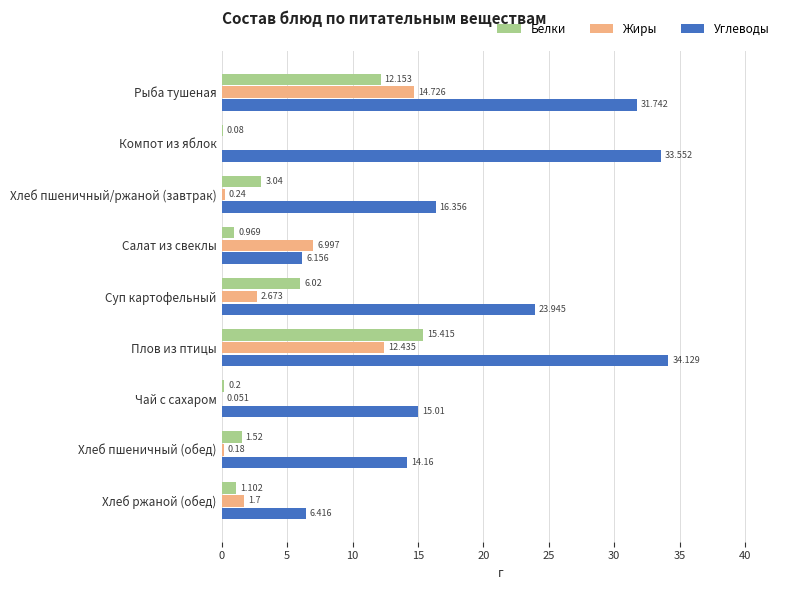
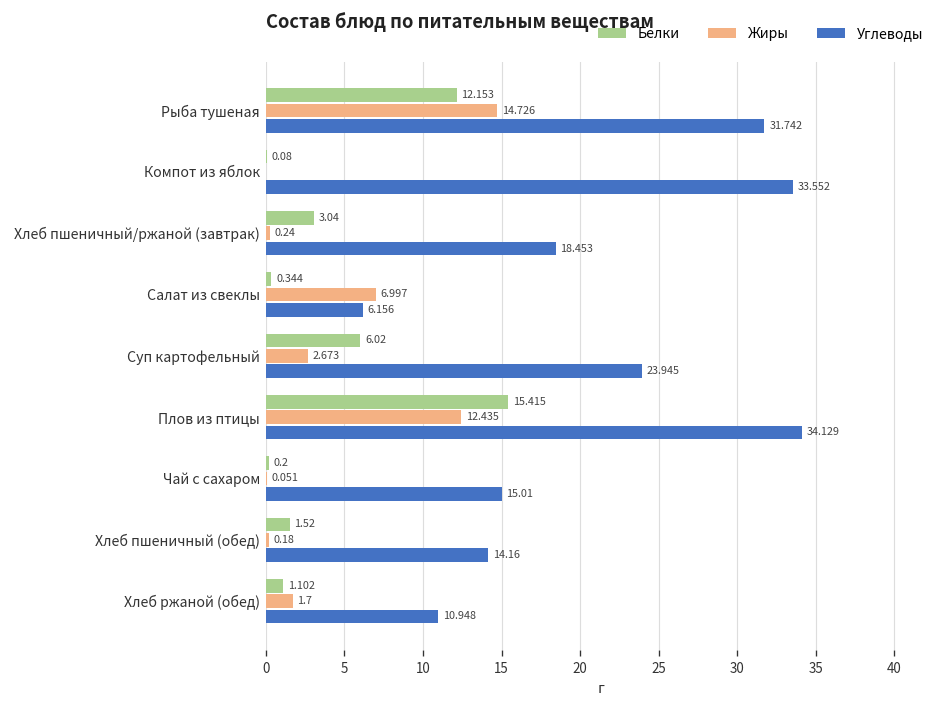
  {
    "Белки": {
      "Рыба тушеная": 12.153,
      "Компот из яблок": 0.08,
      "Хлеб пшеничный/ржаной (завтрак)": 3.04,
-     "Салат из свеклы": 0.969,
+     "Салат из свеклы": 0.344,
      "Суп картофельный": 6.02,
      "Плов из птицы": 15.415,
      "Чай с сахаром": 0.2,
      "Хлеб пшеничный (обед)": 1.52,
      "Хлеб ржаной (обед)": 1.102
    },
    "Жиры": {
      "Рыба тушеная": 14.726,
      "Хлеб пшеничный/ржаной (завтрак)": 0.24,
      "Салат из свеклы": 6.997,
      "Суп картофельный": 2.673,
      "Плов из птицы": 12.435,
      "Чай с сахаром": 0.051,
      "Хлеб пшеничный (обед)": 0.18,
      "Хлеб ржаной (обед)": 1.7
    },
    "Углеводы": {
      "Рыба тушеная": 31.742,
      "Компот из яблок": 33.552,
-     "Хлеб пшеничный/ржаной (завтрак)": 16.356,
+     "Хлеб пшеничный/ржаной (завтрак)": 18.453,
      "Салат из свеклы": 6.156,
      "Суп картофельный": 23.945,
      "Плов из птицы": 34.129,
      "Чай с сахаром": 15.01,
      "Хлеб пшеничный (обед)": 14.16,
-     "Хлеб ржаной (обед)": 6.416
+     "Хлеб ржаной (обед)": 10.948
    }
  }
